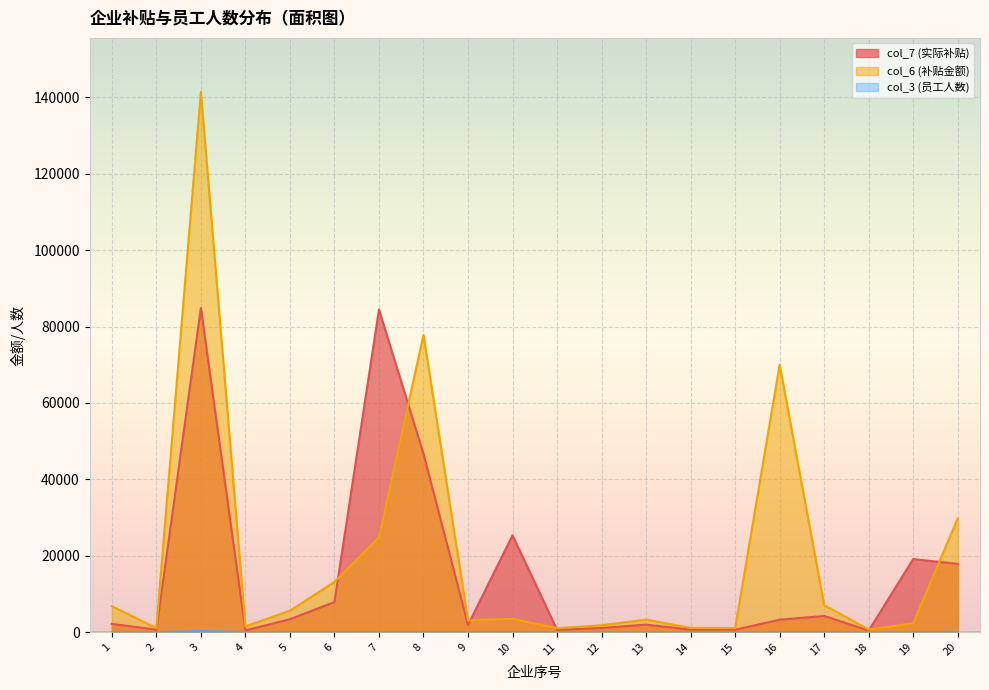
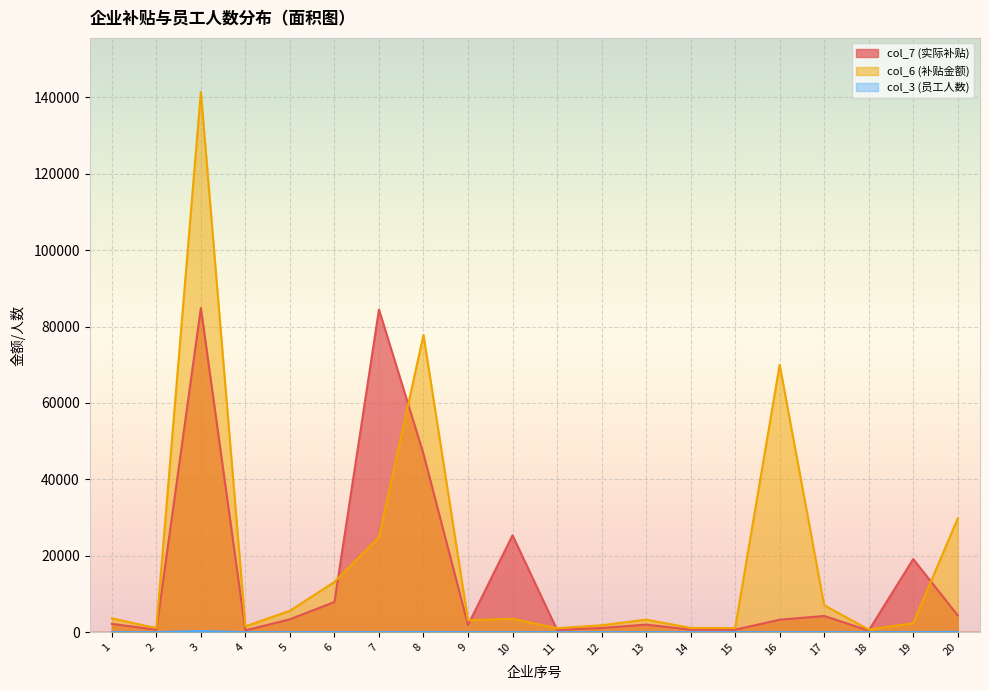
  {
    "col_7 (实际补贴)": {
      "1": 2000,
      "3": 85000,
      "5": 3000,
      "6": 8000,
      "7": 84000,
      "8": 47000,
      "9": 2000,
      "10": 25000,
      "12": 1000,
      "13": 2000,
      "16": 3000,
      "17": 4000,
      "19": 19000,
-     "20": 18000
+     "20": 4000
    },
    "col_6 (补贴金额)": {
-     "1": 7000,
+     "1": 4000,
      "3": 141000,
      "4": 2000,
      "5": 6000,
      "6": 13000,
      "7": 25000,
      "8": 78000,
      "9": 3000,
      "10": 3000,
      "12": 2000,
      "13": 3000,
      "16": 70000,
      "17": 7000,
      "19": 2000,
      "20": 30000
    },
    "col_3 (员工人数)": {
      "1": 0,
      "3": 0,
      "5": 0,
      "6": 0,
      "7": 0,
      "8": 0,
      "9": 0,
      "10": 0,
      "12": 0,
      "13": 0,
      "16": 0,
      "17": 0,
      "19": 0,
      "20": 0
    }
  }
